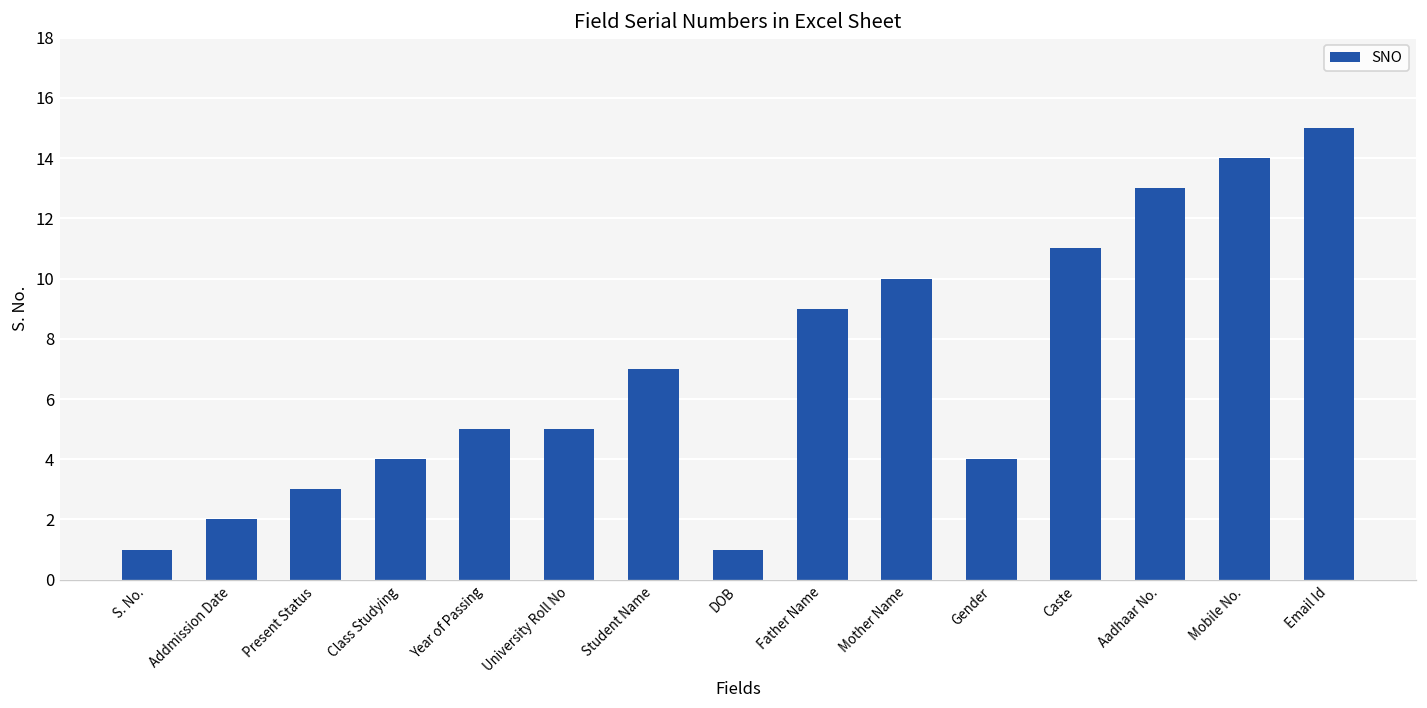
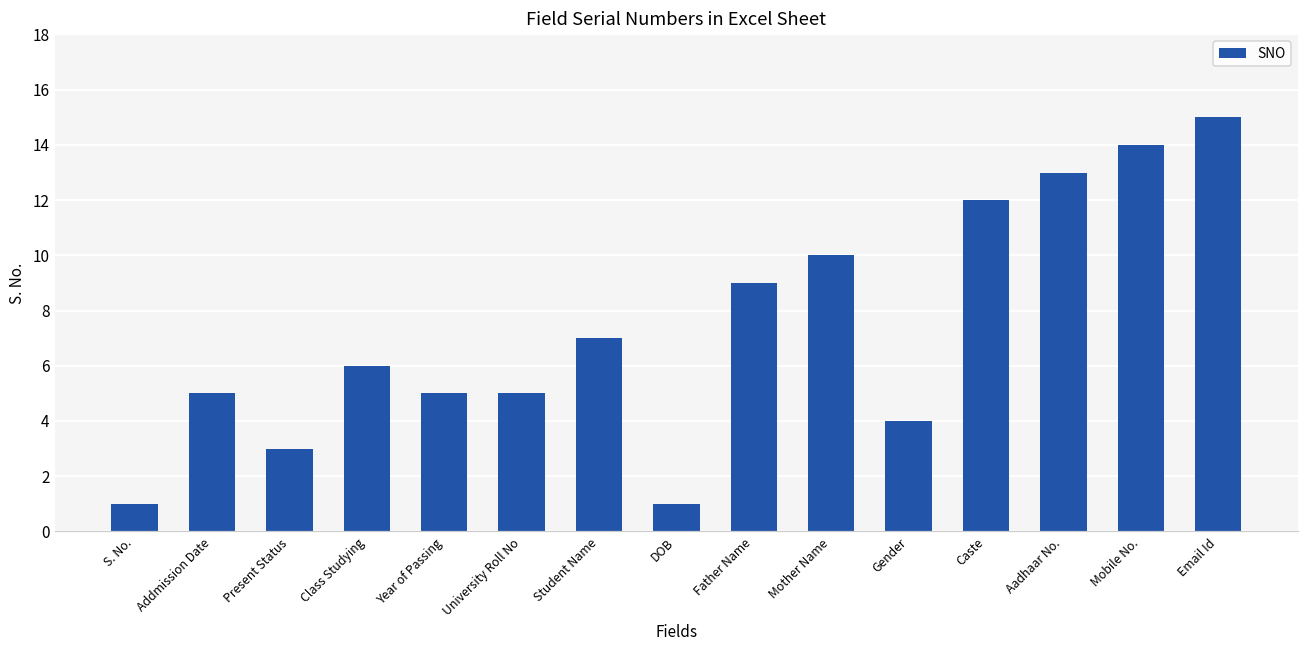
  {
    "S. No.": 1,
-   "Addmission Date": 2,
+   "Addmission Date": 5,
    "Present Status": 3,
-   "Class Studying": 4,
+   "Class Studying": 6,
    "Year of Passing": 5,
    "University Roll No": 5,
    "Student Name": 7,
    "DOB": 1,
    "Father Name": 9,
    "Mother Name": 10,
    "Gender": 4,
-   "Caste": 11,
+   "Caste": 12,
    "Aadhaar No.": 13,
    "Mobile No.": 14,
    "Email Id": 15
  }
